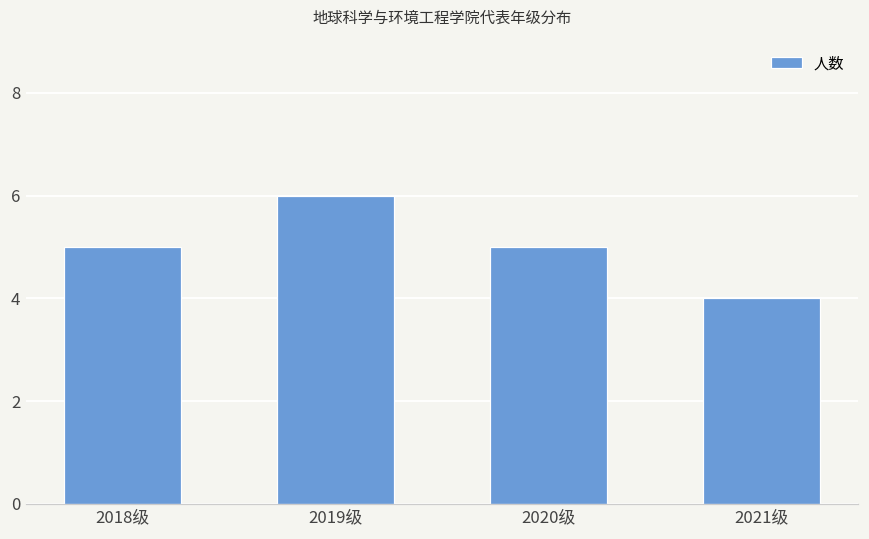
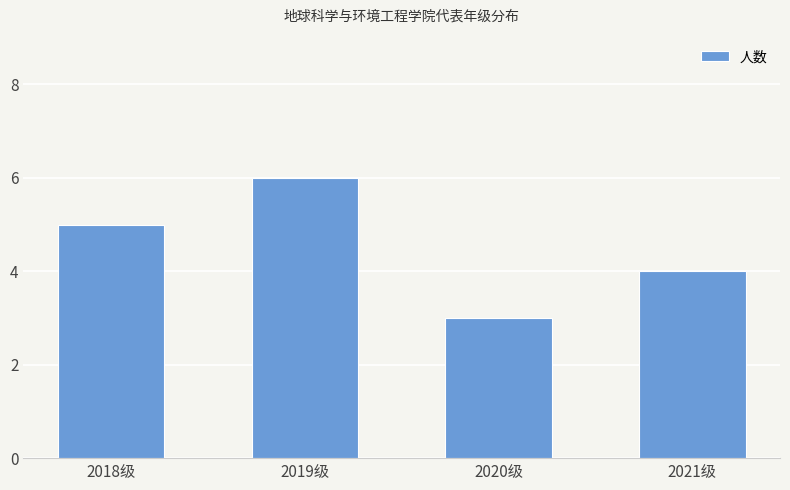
  {
    "2018级": 5,
    "2019级": 6,
-   "2020级": 5,
+   "2020级": 3,
    "2021级": 4
  }
